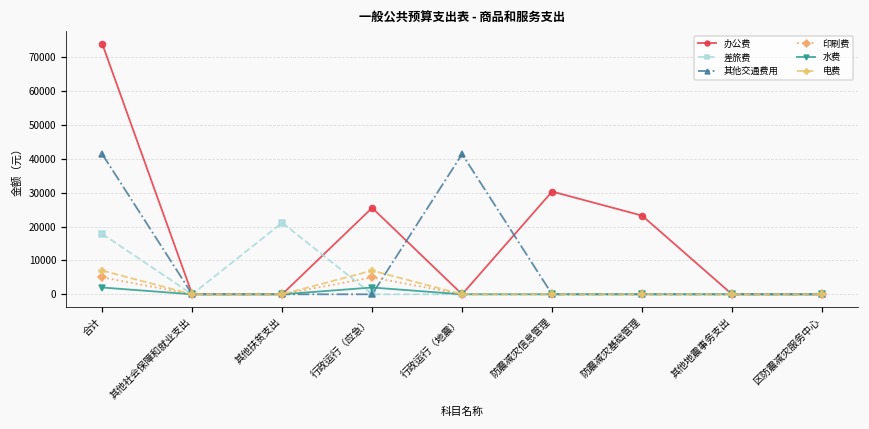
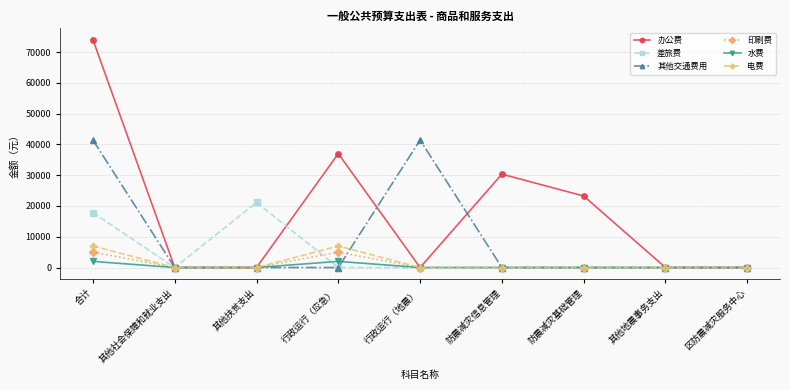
  {
    "办公费": {
      "合计": 74000,
-     "行政运行（应急）": 26000,
+     "行政运行（应急）": 37000,
      "防震减灾信息管理": 30000,
      "防震减灾基础管理": 23000
    },
    "差旅费": {
      "合计": 18000,
      "其他扶贫支出": 21000
    }
  }
